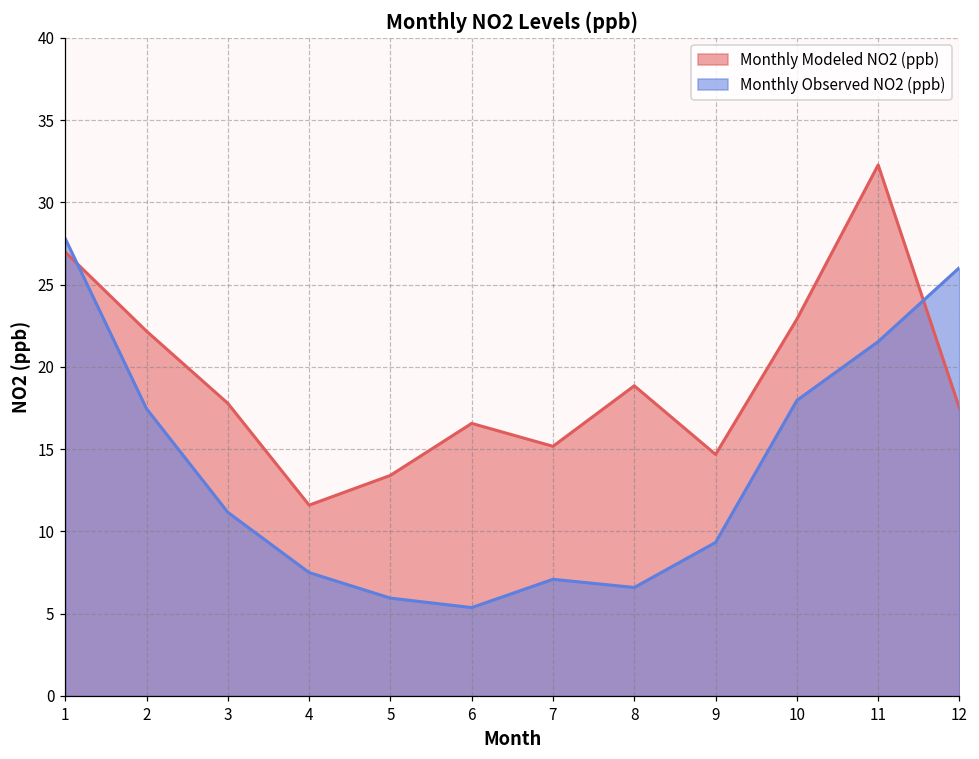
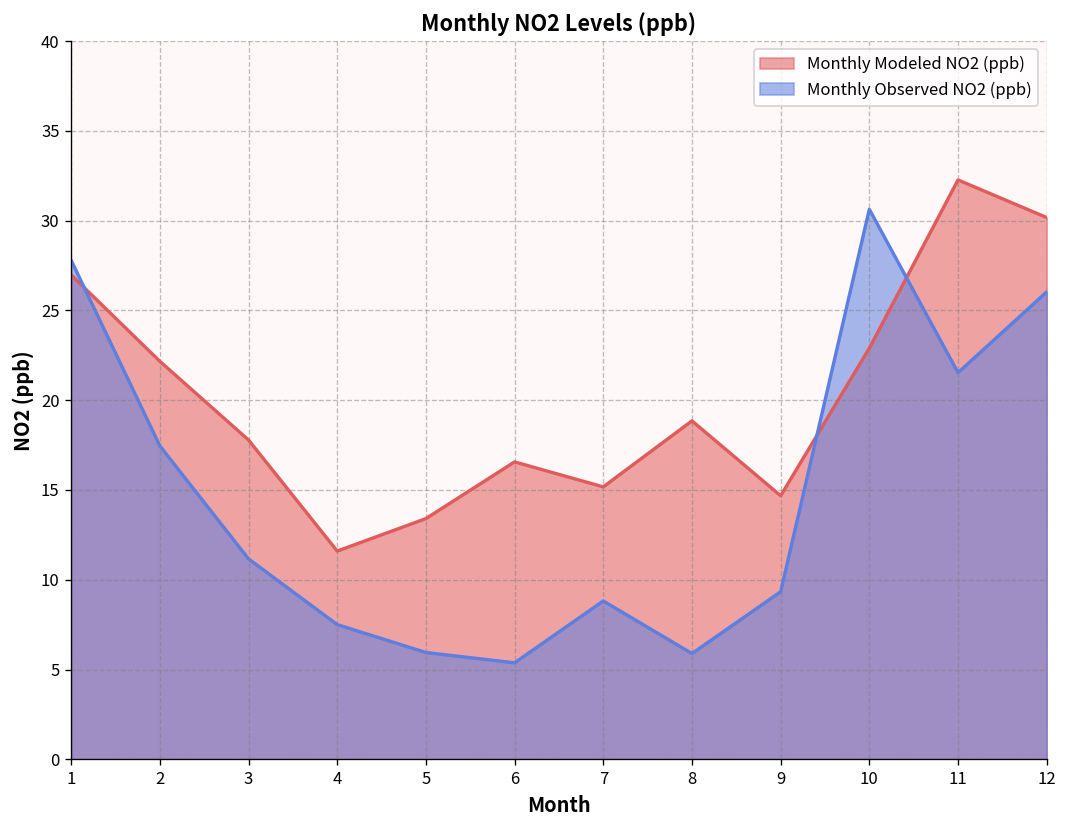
  {
    "Monthly Modeled NO2 (ppb)": {
      "1": 27.0,
      "2": 22.2,
      "3": 17.8,
      "4": 11.6,
      "5": 13.4,
      "6": 16.6,
      "7": 15.2,
      "8": 18.8,
      "9": 14.7,
      "10": 22.9,
      "11": 32.3,
-     "12": 17.5
+     "12": 30.2
    },
    "Monthly Observed NO2 (ppb)": {
      "1": 27.8,
      "2": 17.5,
      "3": 11.2,
      "4": 7.5,
      "5": 5.9,
      "6": 5.4,
-     "7": 7.1,
-     "8": 6.6,
+     "7": 8.8,
+     "8": 5.9,
      "9": 9.3,
-     "10": 18.0,
+     "10": 30.6,
      "11": 21.5,
      "12": 26.0
    }
  }
